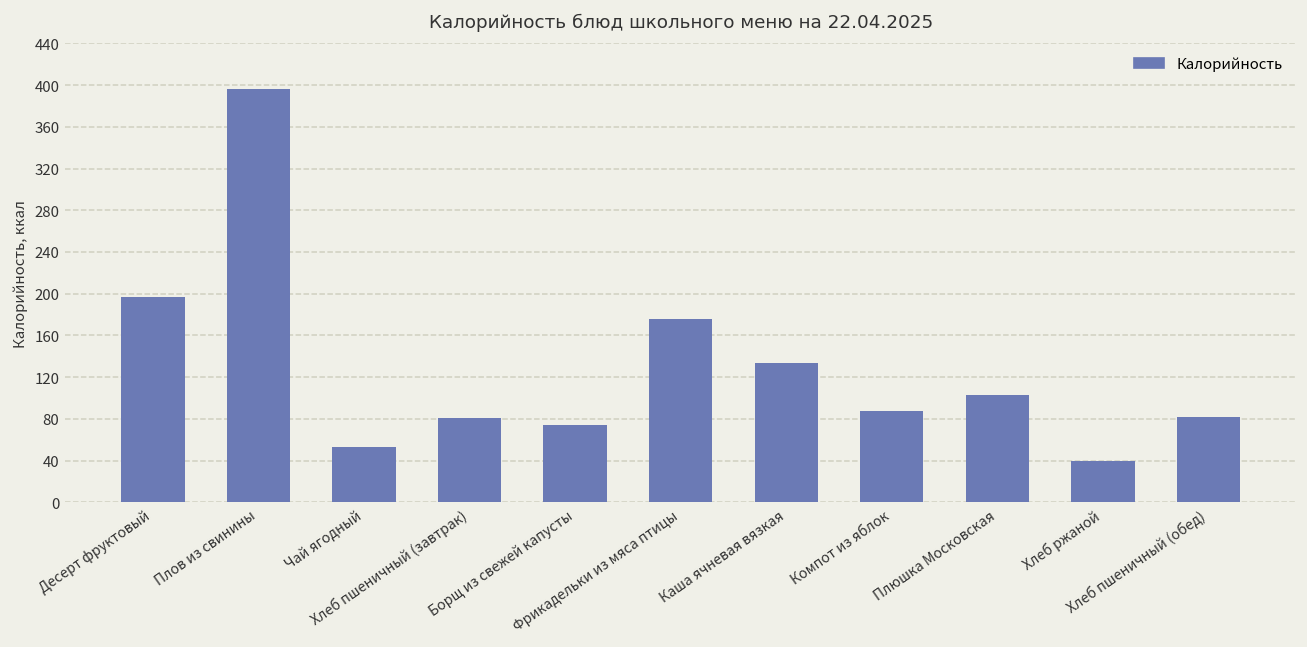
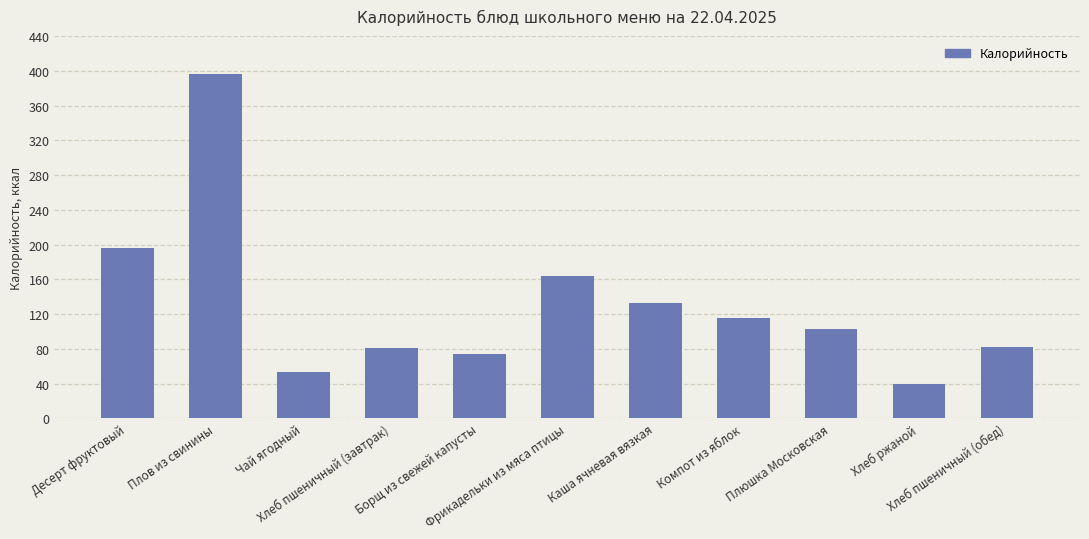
  {
    "Десерт фруктовый": 200,
    "Плов из свинины": 400,
    "Чай ягодный": 50,
    "Хлеб пшеничный (завтрак)": 80,
    "Борщ из свежей капусты": 70,
-   "Фрикадельки из мяса птицы": 180,
+   "Фрикадельки из мяса птицы": 160,
    "Каша ячневая вязкая": 130,
-   "Компот из яблок": 90,
+   "Компот из яблок": 120,
    "Плюшка Московская": 100,
    "Хлеб ржаной": 40,
    "Хлеб пшеничный (обед)": 80
  }
